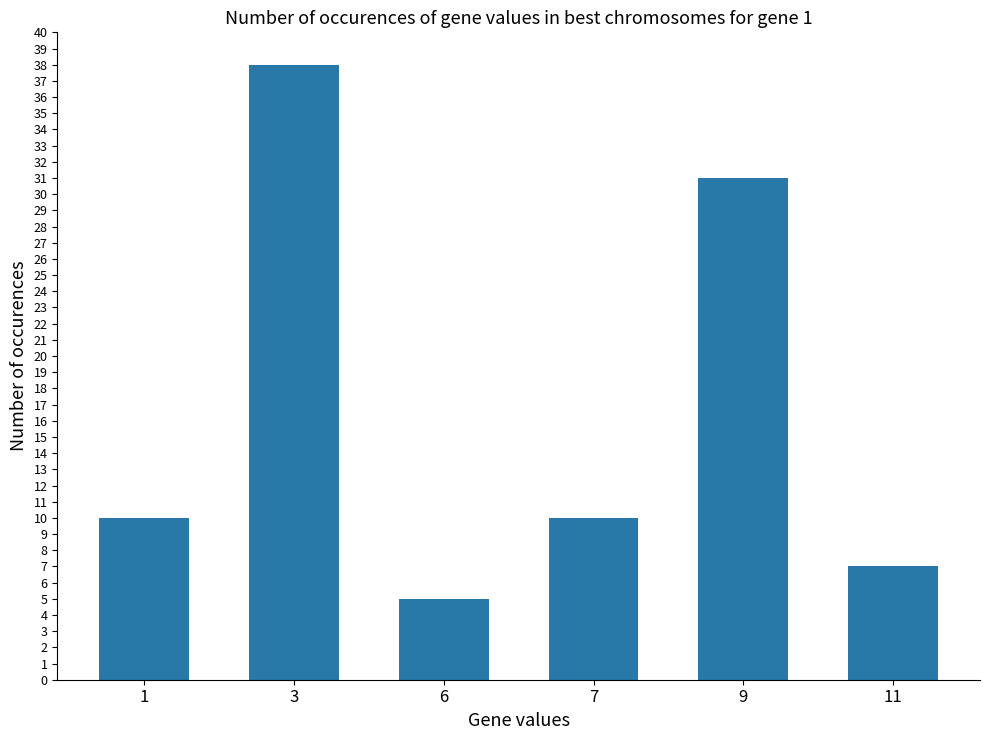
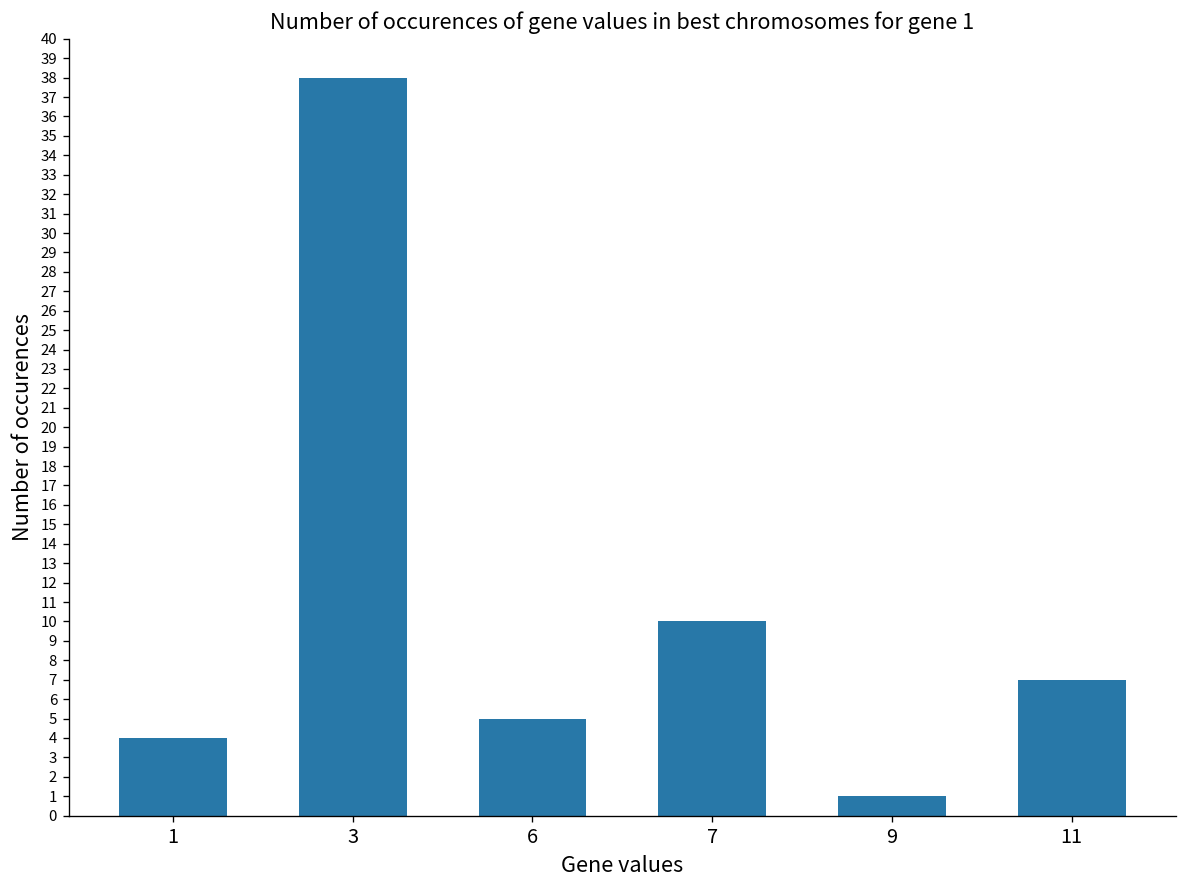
  {
-   "1": 10,
+   "1": 4,
    "3": 38,
    "6": 5,
    "7": 10,
-   "9": 31,
+   "9": 1,
    "11": 7
  }
